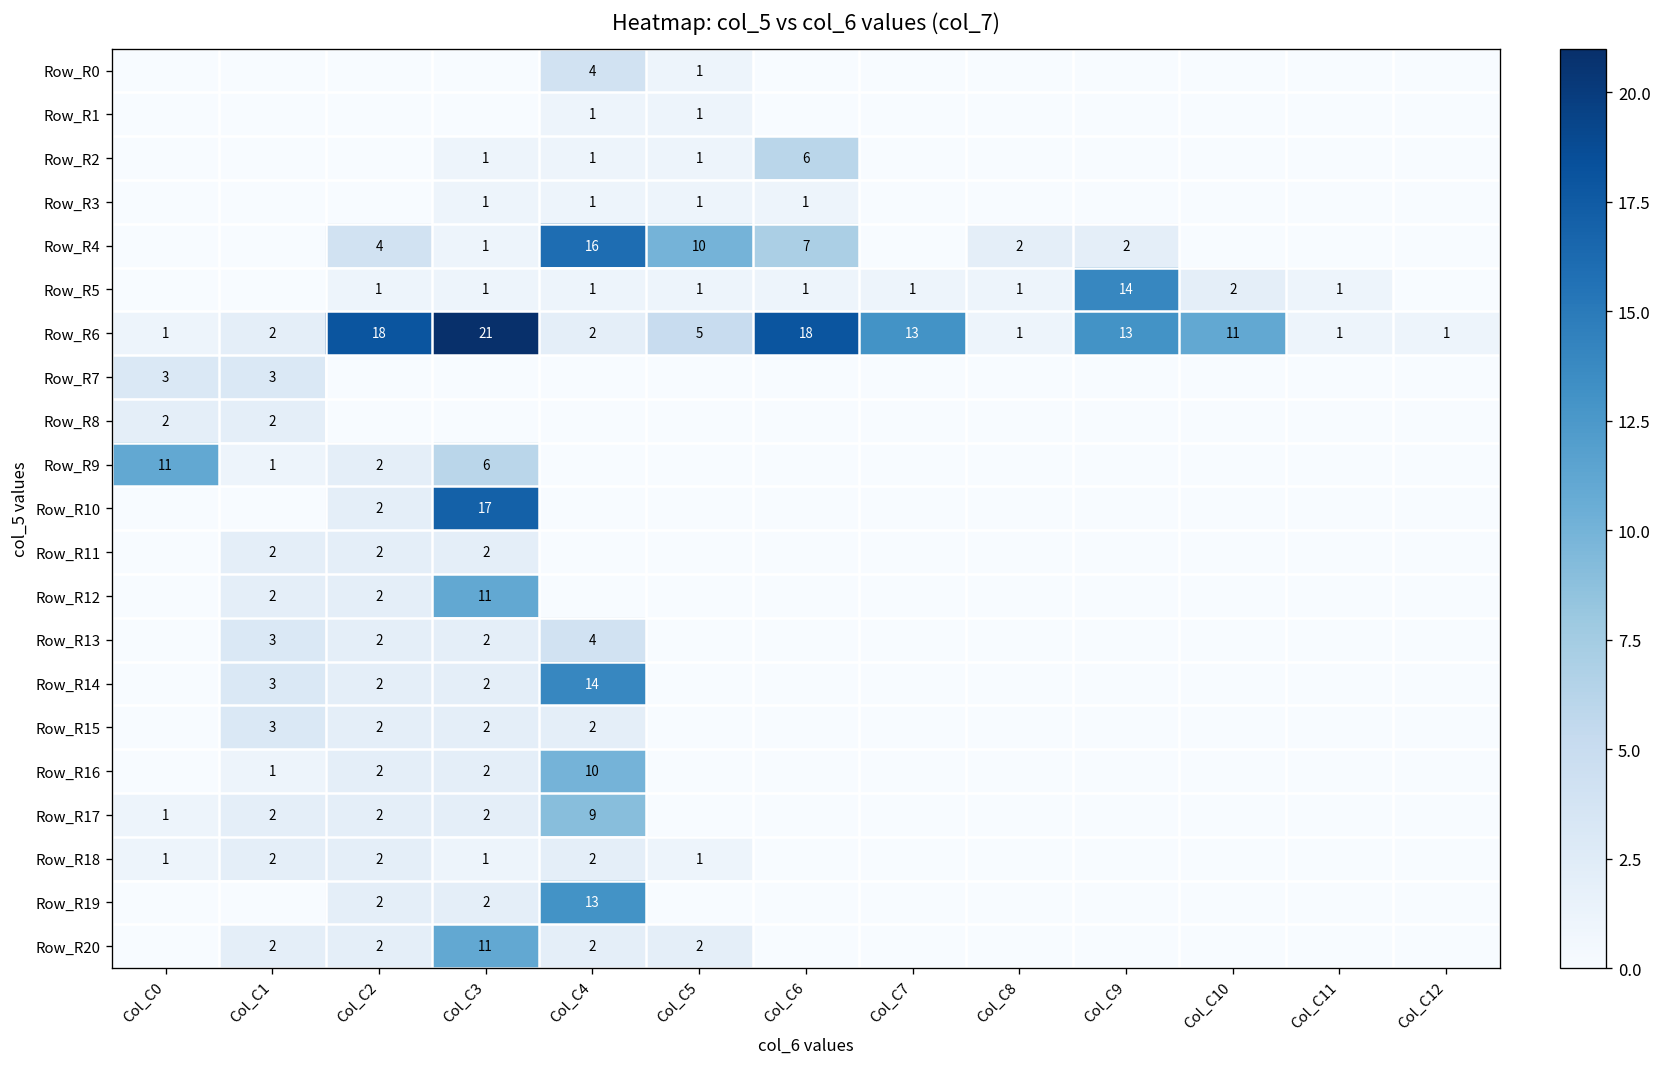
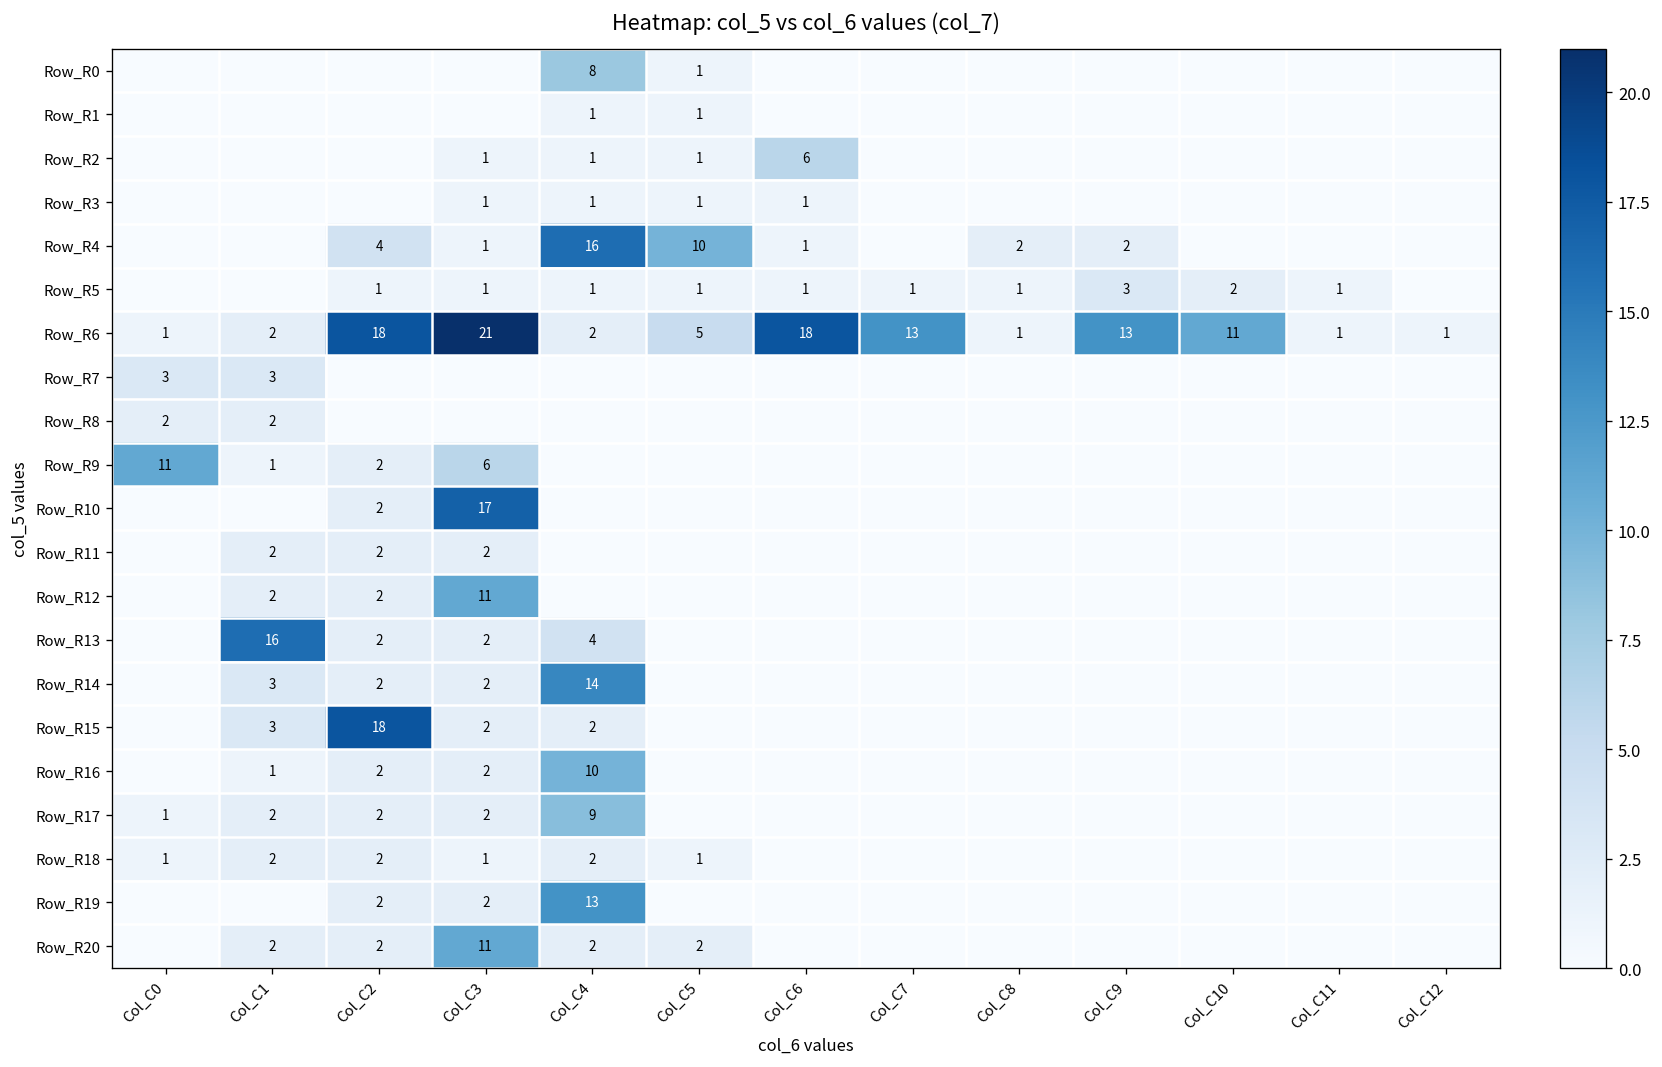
  {
    "Row_R0": {
-     "Col_C4": 4,
+     "Col_C4": 8,
      "Col_C5": 1
    },
    "Row_R1": {
      "Col_C4": 1,
      "Col_C5": 1
    },
    "Row_R2": {
      "Col_C3": 1,
      "Col_C4": 1,
      "Col_C5": 1,
      "Col_C6": 6
    },
    "Row_R3": {
      "Col_C3": 1,
      "Col_C4": 1,
      "Col_C5": 1,
      "Col_C6": 1
    },
    "Row_R4": {
      "Col_C2": 4,
      "Col_C3": 1,
      "Col_C4": 16,
      "Col_C5": 10,
-     "Col_C6": 7,
+     "Col_C6": 1,
      "Col_C8": 2,
      "Col_C9": 2
    },
    "Row_R5": {
      "Col_C2": 1,
      "Col_C3": 1,
      "Col_C4": 1,
      "Col_C5": 1,
      "Col_C6": 1,
      "Col_C7": 1,
      "Col_C8": 1,
-     "Col_C9": 14,
+     "Col_C9": 3,
      "Col_C10": 2,
      "Col_C11": 1
    },
    "Row_R6": {
      "Col_C0": 1,
      "Col_C1": 2,
      "Col_C2": 18,
      "Col_C3": 21,
      "Col_C4": 2,
      "Col_C5": 5,
      "Col_C6": 18,
      "Col_C7": 13,
      "Col_C8": 1,
      "Col_C9": 13,
      "Col_C10": 11,
      "Col_C11": 1,
      "Col_C12": 1
    },
    "Row_R7": {
      "Col_C0": 3,
      "Col_C1": 3
    },
    "Row_R8": {
      "Col_C0": 2,
      "Col_C1": 2
    },
    "Row_R9": {
      "Col_C0": 11,
      "Col_C1": 1,
      "Col_C2": 2,
      "Col_C3": 6
    },
    "Row_R10": {
      "Col_C2": 2,
      "Col_C3": 17
    },
    "Row_R11": {
      "Col_C1": 2,
      "Col_C2": 2,
      "Col_C3": 2
    },
    "Row_R12": {
      "Col_C1": 2,
      "Col_C2": 2,
      "Col_C3": 11
    },
    "Row_R13": {
-     "Col_C1": 3,
+     "Col_C1": 16,
      "Col_C2": 2,
      "Col_C3": 2,
      "Col_C4": 4
    },
    "Row_R14": {
      "Col_C1": 3,
      "Col_C2": 2,
      "Col_C3": 2,
      "Col_C4": 14
    },
    "Row_R15": {
      "Col_C1": 3,
-     "Col_C2": 2,
+     "Col_C2": 18,
      "Col_C3": 2,
      "Col_C4": 2
    },
    "Row_R16": {
      "Col_C1": 1,
      "Col_C2": 2,
      "Col_C3": 2,
      "Col_C4": 10
    },
    "Row_R17": {
      "Col_C0": 1,
      "Col_C1": 2,
      "Col_C2": 2,
      "Col_C3": 2,
      "Col_C4": 9
    },
    "Row_R18": {
      "Col_C0": 1,
      "Col_C1": 2,
      "Col_C2": 2,
      "Col_C3": 1,
      "Col_C4": 2,
      "Col_C5": 1
    },
    "Row_R19": {
      "Col_C2": 2,
      "Col_C3": 2,
      "Col_C4": 13
    },
    "Row_R20": {
      "Col_C1": 2,
      "Col_C2": 2,
      "Col_C3": 11,
      "Col_C4": 2,
      "Col_C5": 2
    }
  }
